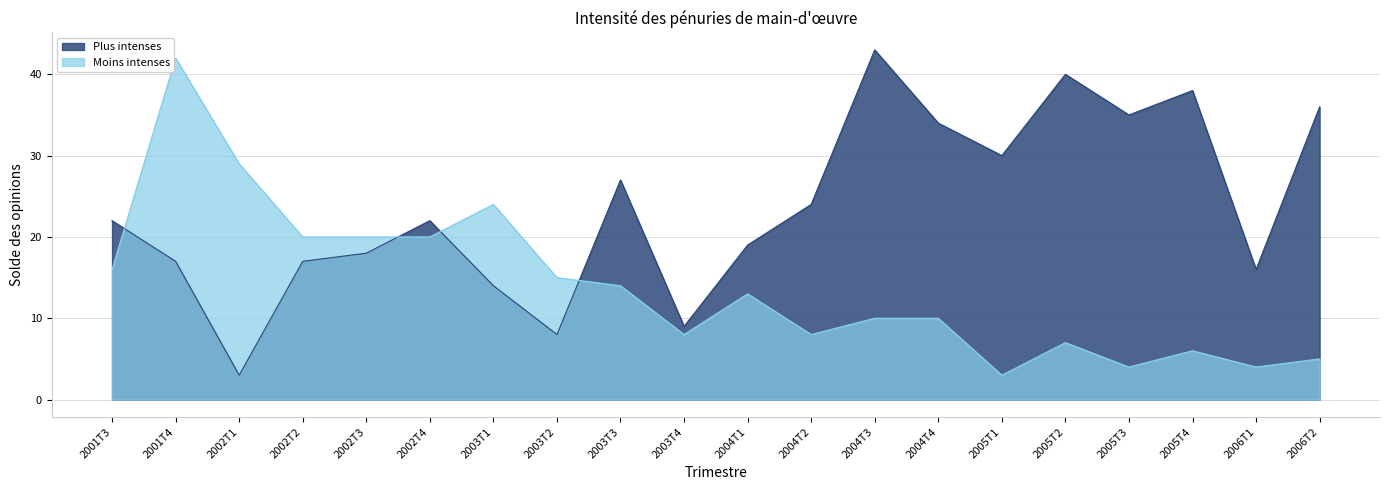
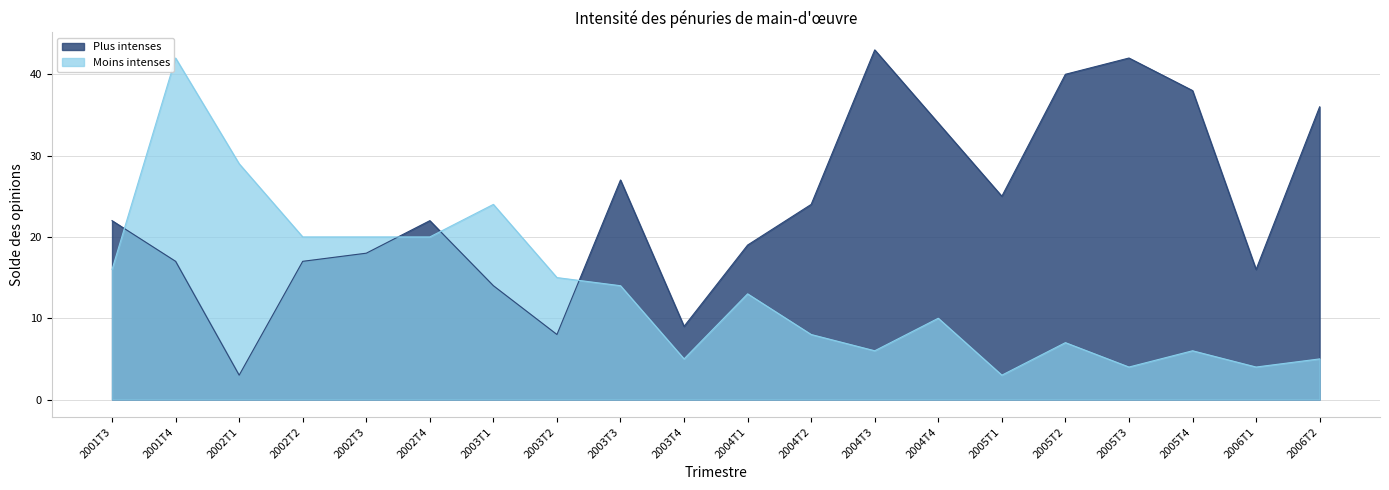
  {
    "Plus intenses": {
      "2001T3": 22,
      "2001T4": 17,
      "2002T1": 3,
      "2002T2": 17,
      "2002T3": 18,
      "2002T4": 22,
      "2003T1": 14,
      "2003T2": 8,
      "2003T3": 27,
      "2003T4": 9,
      "2004T1": 19,
      "2004T2": 24,
      "2004T3": 43,
      "2004T4": 34,
-     "2005T1": 30,
+     "2005T1": 25,
      "2005T2": 40,
-     "2005T3": 35,
+     "2005T3": 42,
      "2005T4": 38,
      "2006T1": 16,
      "2006T2": 36
    },
    "Moins intenses": {
      "2001T3": 16,
      "2001T4": 42,
      "2002T1": 29,
      "2002T2": 20,
      "2002T3": 20,
      "2002T4": 20,
      "2003T1": 24,
      "2003T2": 15,
      "2003T3": 14,
-     "2003T4": 8,
+     "2003T4": 5,
      "2004T1": 13,
      "2004T2": 8,
-     "2004T3": 10,
+     "2004T3": 6,
      "2004T4": 10,
      "2005T1": 3,
      "2005T2": 7,
      "2005T3": 4,
      "2005T4": 6,
      "2006T1": 4,
      "2006T2": 5
    }
  }
